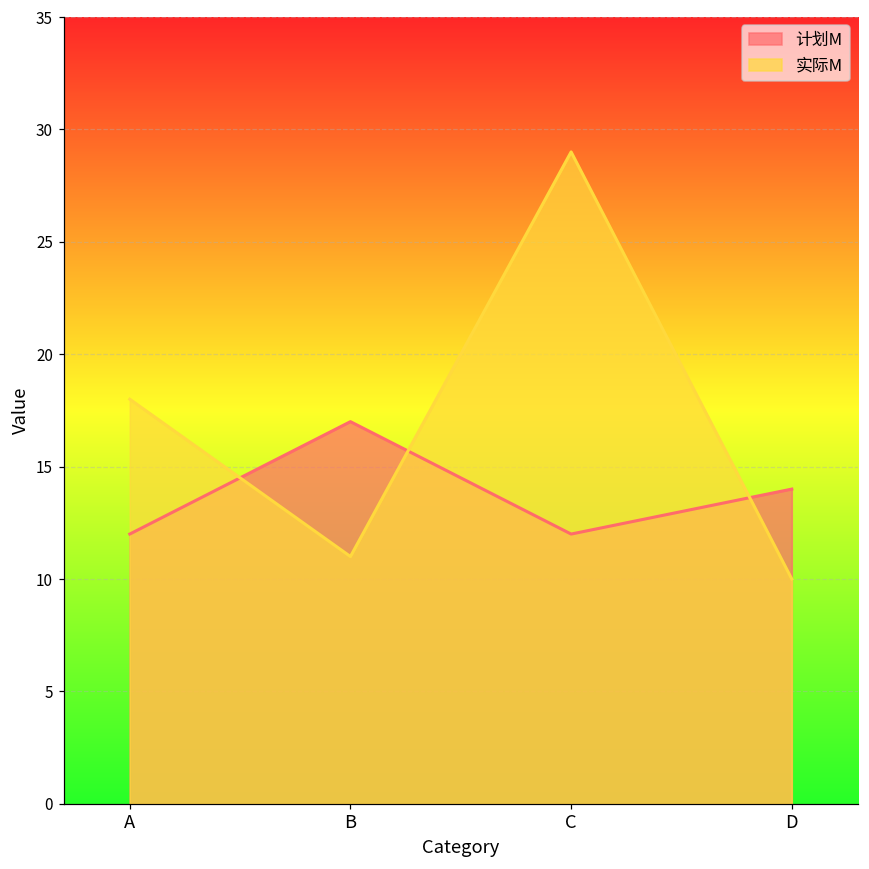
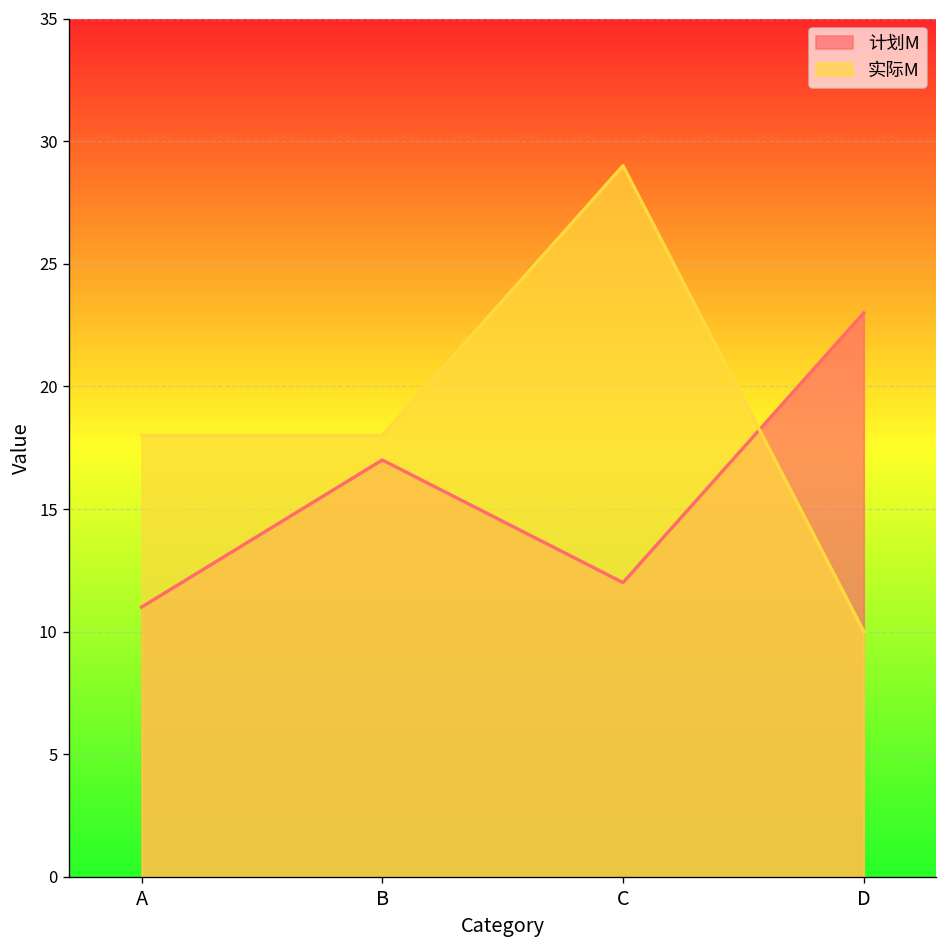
  {
    "计划M": {
-     "A": 12,
+     "A": 11,
      "B": 17,
      "C": 12,
-     "D": 14
+     "D": 23
    },
    "实际M": {
      "A": 18,
-     "B": 11,
+     "B": 18,
      "C": 29,
      "D": 10
    }
  }
